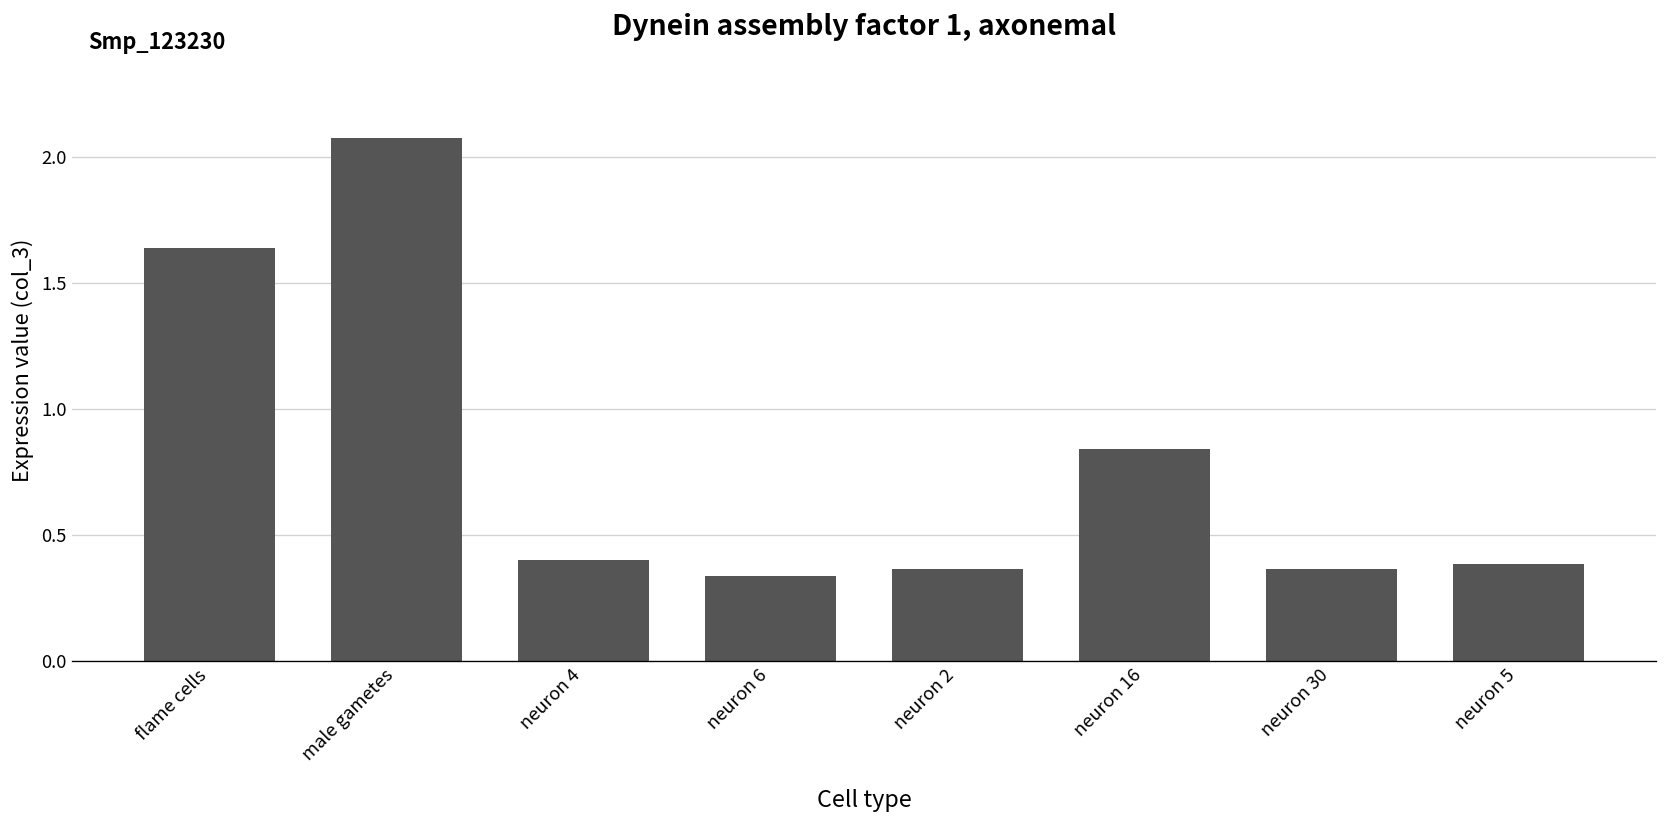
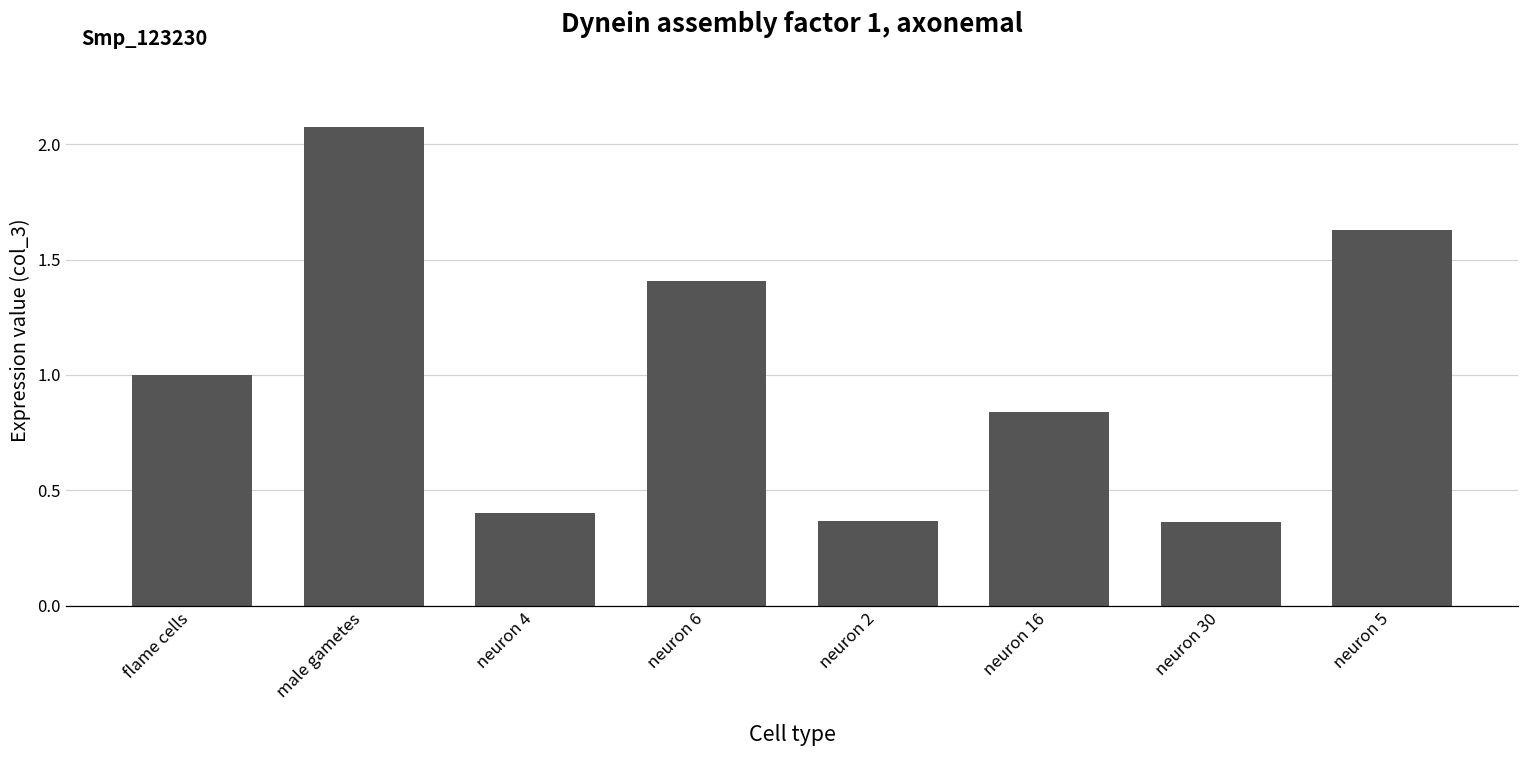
  {
-   "flame cells": 1.64,
+   "flame cells": 1.00,
    "male gametes": 2.08,
    "neuron 4": 0.40,
-   "neuron 6": 0.34,
+   "neuron 6": 1.41,
    "neuron 2": 0.36,
    "neuron 16": 0.84,
    "neuron 30": 0.36,
-   "neuron 5": 0.38
+   "neuron 5": 1.63
  }
